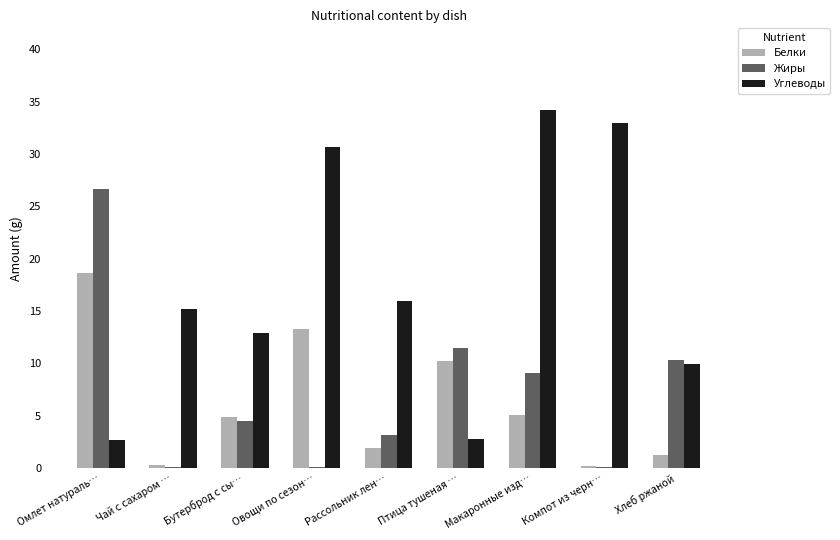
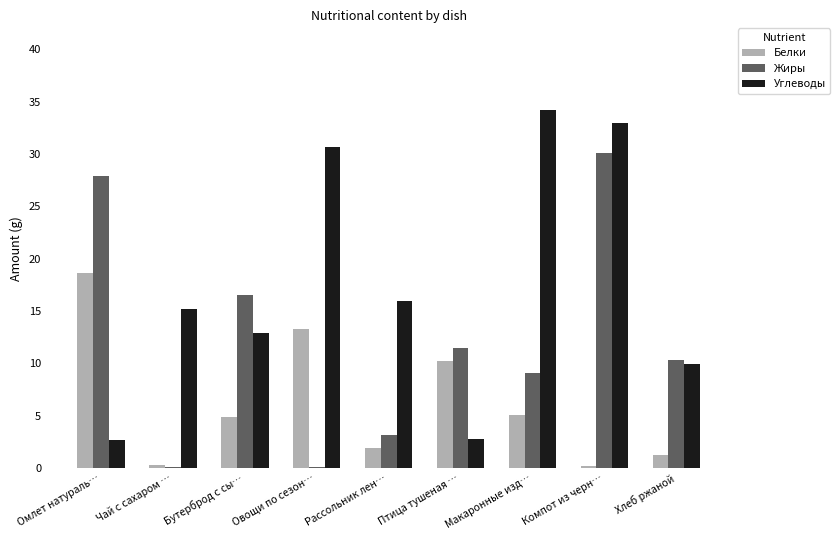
  {
    "Белки": {
      "Омлет натураль…": 18.6,
      "Чай с сахаром …": 0.3,
      "Бутерброд с сы…": 4.9,
      "Овощи по сезон…": 13.3,
      "Рассольник лен…": 1.9,
      "Птица тушеная …": 10.2,
      "Макаронные изд…": 5.1,
      "Хлеб ржаной": 1.3
    },
    "Жиры": {
-     "Омлет натураль…": 26.7,
-     "Бутерброд с сы…": 4.5,
+     "Омлет натураль…": 27.9,
+     "Бутерброд с сы…": 16.5,
      "Рассольник лен…": 3.2,
      "Птица тушеная …": 11.5,
      "Макаронные изд…": 9.1,
-     "Компот из черн…": 0.1,
+     "Компот из черн…": 30.1,
      "Хлеб ржаной": 10.3
    },
    "Углеводы": {
      "Омлет натураль…": 2.7,
      "Чай с сахаром …": 15.2,
      "Бутерброд с сы…": 12.9,
      "Овощи по сезон…": 30.7,
      "Рассольник лен…": 16.0,
      "Птица тушеная …": 2.8,
      "Макаронные изд…": 34.2,
      "Компот из черн…": 33.0,
      "Хлеб ржаной": 9.9
    }
  }
